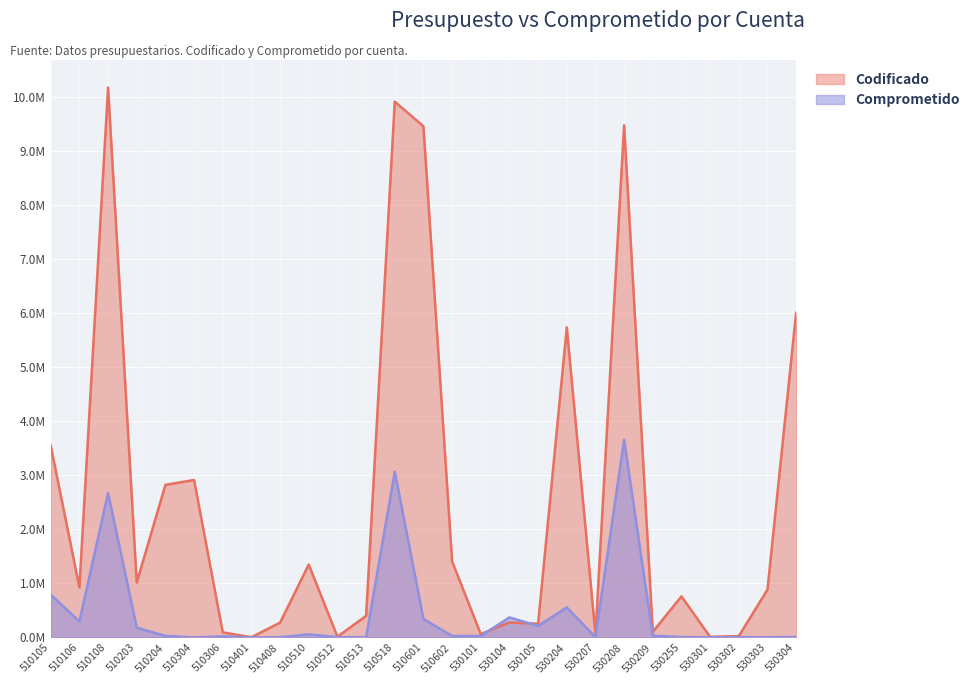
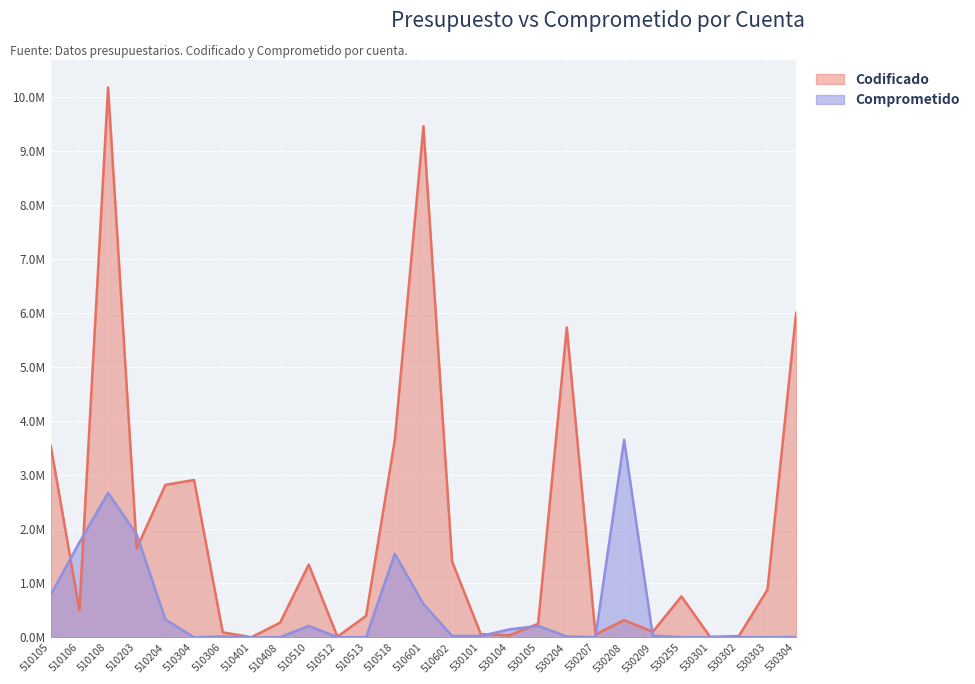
  {
    "Codificado": {
      "510105": 3500000,
-     "510106": 900000,
+     "510106": 500000,
      "510108": 10200000,
-     "510203": 1000000,
+     "510203": 1700000,
      "510204": 2800000,
      "510304": 2900000,
      "510306": 100000,
      "510408": 300000,
      "510510": 1400000,
      "510513": 400000,
-     "510518": 9900000,
+     "510518": 3700000,
      "510601": 9500000,
      "510602": 1400000,
-     "530104": 300000,
+     "530104": 0,
      "530204": 5700000,
      "530207": 100000,
-     "530208": 9500000,
+     "530208": 300000,
      "530209": 100000,
      "530255": 800000,
      "530303": 900000,
      "530304": 6000000
    },
    "Comprometido": {
      "510105": 800000,
-     "510106": 300000,
+     "510106": 1800000,
      "510108": 2700000,
-     "510203": 200000,
-     "510204": 0,
+     "510203": 1900000,
+     "510204": 300000,
      "510304": 0,
      "510306": 0,
      "510408": 0,
-     "510510": 100000,
+     "510510": 200000,
      "510513": 0,
-     "510518": 3100000,
-     "510601": 300000,
+     "510518": 1600000,
+     "510601": 600000,
      "510602": 0,
-     "530104": 400000,
-     "530204": 600000,
+     "530104": 200000,
+     "530204": 0,
      "530207": 0,
      "530208": 3700000,
      "530209": 0,
      "530255": 0,
      "530303": 0,
      "530304": 0
    }
  }
